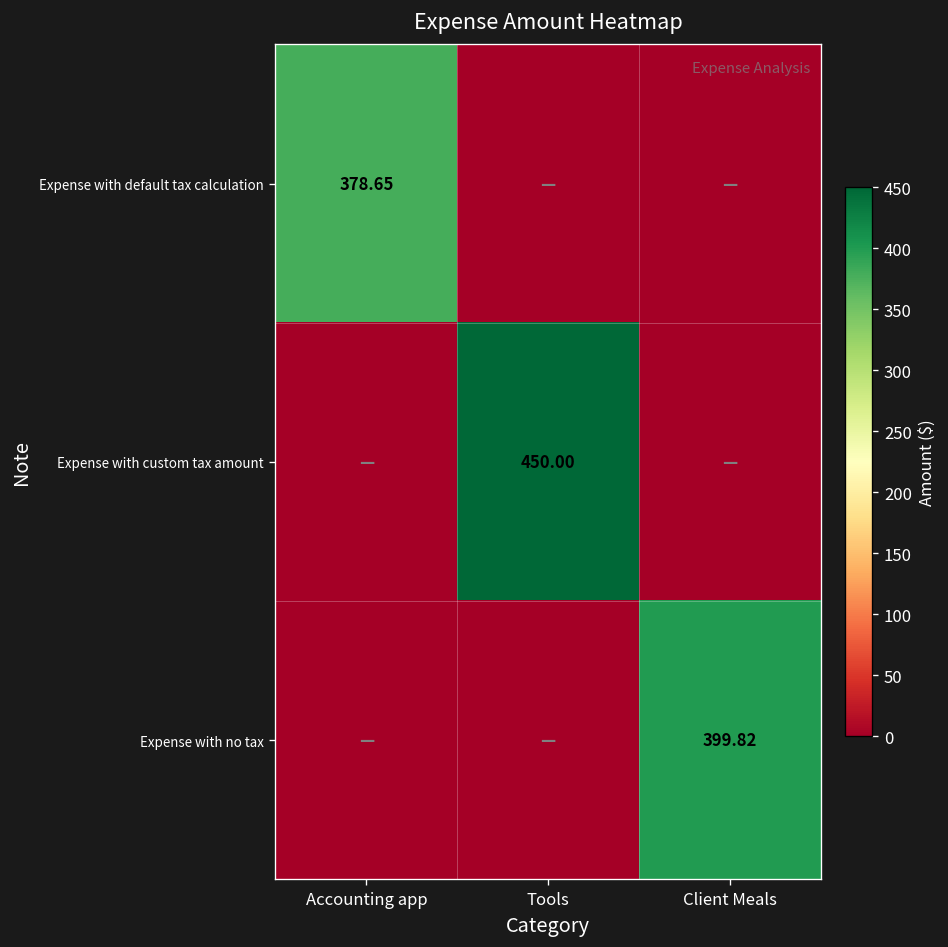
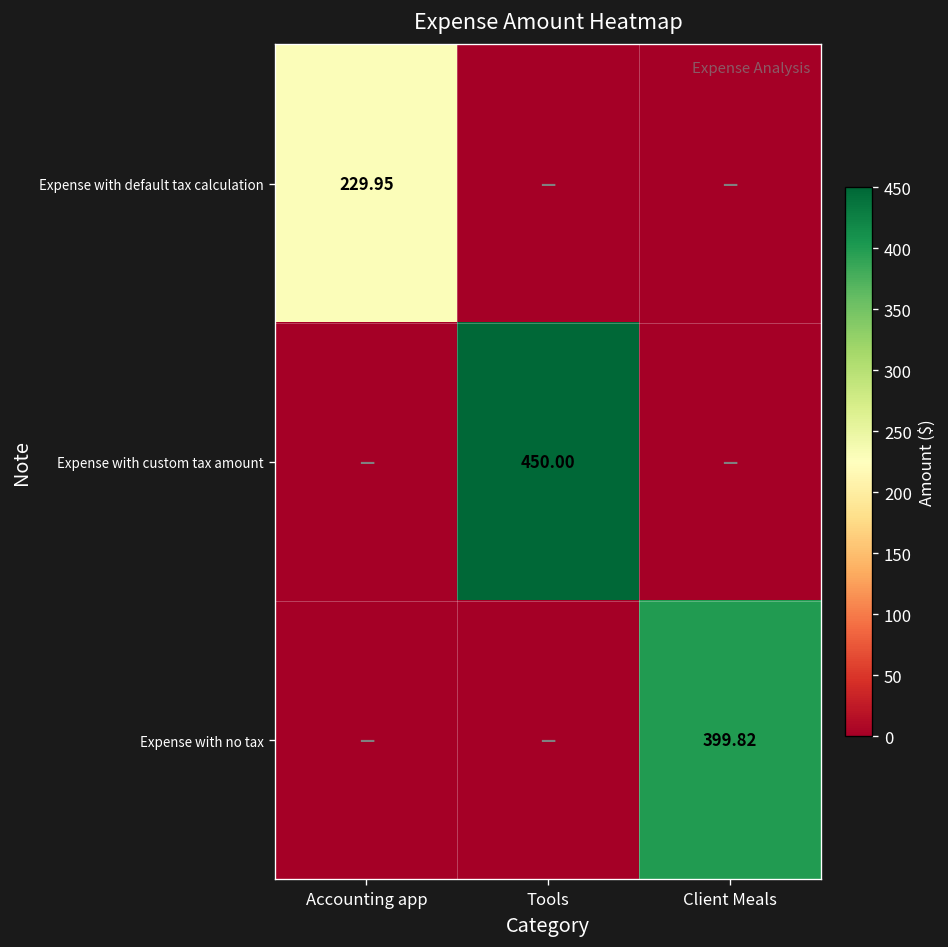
  {
    "Expense with default tax calculation": {
-     "Accounting app": 378.65
+     "Accounting app": 229.95
    },
    "Expense with custom tax amount": {
      "Tools": 450.00
    },
    "Expense with no tax": {
      "Client Meals": 399.82
    }
  }
